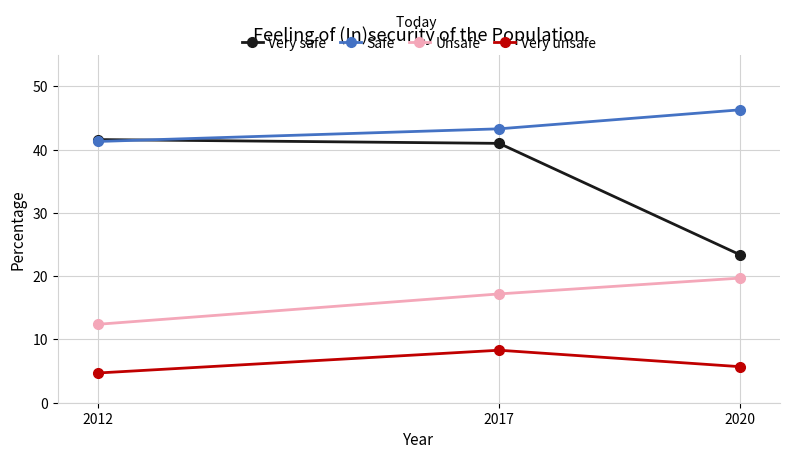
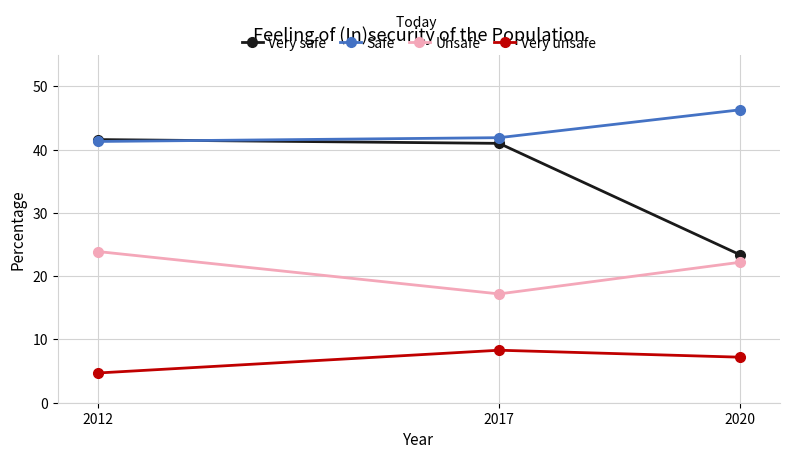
  {
    "Very safe": {
      "2017": 41,
      "2020": 23
    },
    "Safe": {
-     "2017": 43,
+     "2017": 42,
      "2020": 46
    },
    "Unsafe": {
-     "2012": 12,
+     "2012": 24,
      "2017": 17,
-     "2020": 20
+     "2020": 22
    },
    "Very unsafe": {
      "2012": 5,
      "2017": 8,
-     "2020": 6
+     "2020": 7
    }
  }
